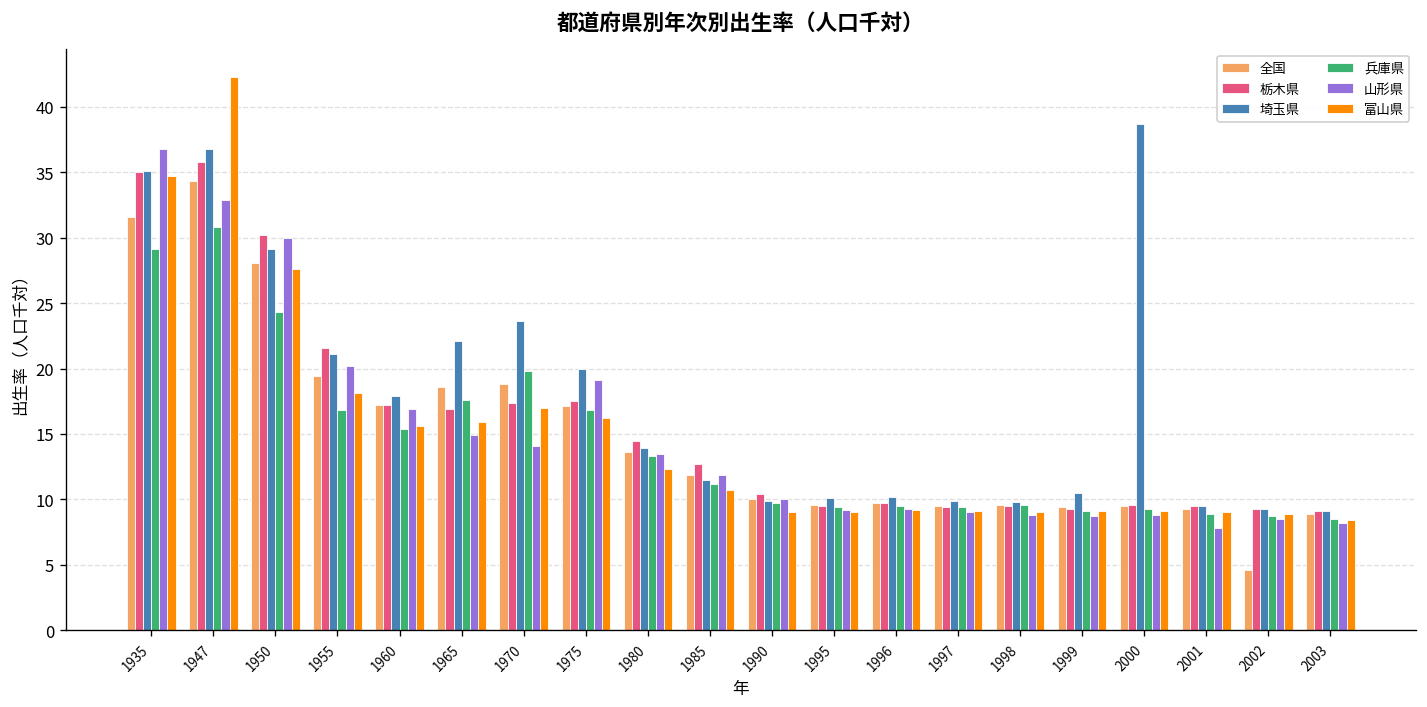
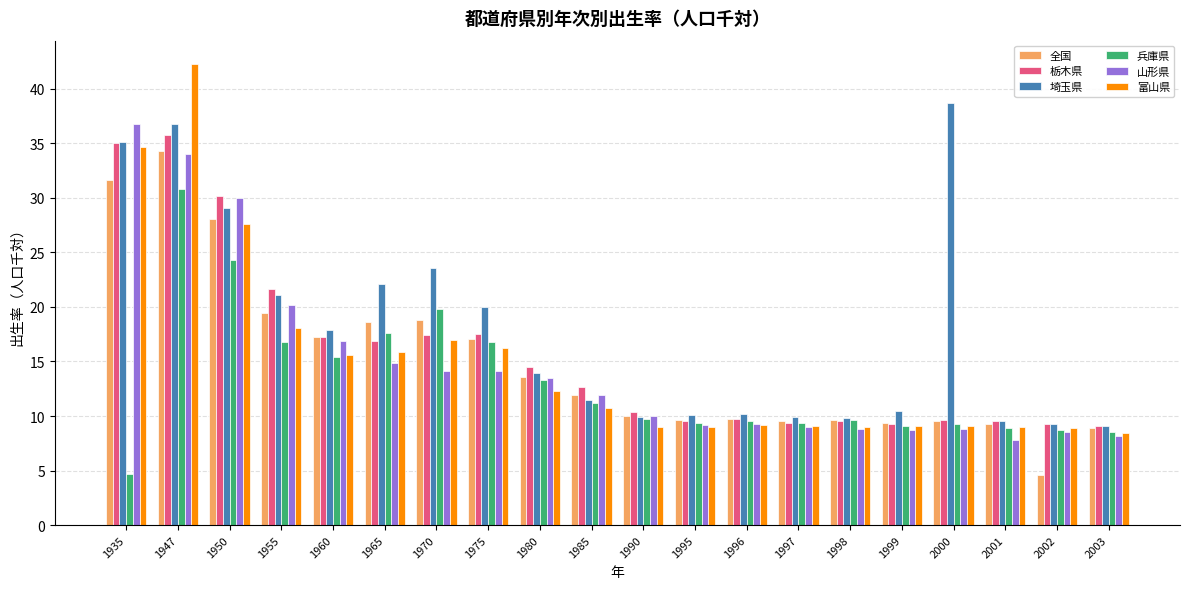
  {
    "全国": {
      "1935": 31.6,
      "1947": 34.3,
      "1950": 28.1,
      "1955": 19.4,
      "1960": 17.2,
      "1965": 18.6,
      "1970": 18.8,
      "1975": 17.1,
      "1980": 13.6,
      "1985": 11.9,
      "1990": 10.0,
      "1995": 9.6,
      "1996": 9.7,
      "1997": 9.5,
      "1998": 9.6,
      "1999": 9.4,
      "2000": 9.5,
      "2001": 9.3,
      "2002": 4.6,
      "2003": 8.9
    },
    "栃木県": {
      "1935": 35.0,
      "1947": 35.8,
      "1950": 30.2,
      "1955": 21.6,
      "1960": 17.2,
      "1965": 16.9,
      "1970": 17.4,
      "1975": 17.5,
      "1980": 14.5,
      "1985": 12.7,
      "1990": 10.4,
      "1995": 9.5,
      "1996": 9.7,
      "1997": 9.4,
      "1998": 9.5,
      "1999": 9.3,
      "2000": 9.6,
      "2001": 9.5,
      "2002": 9.3,
      "2003": 9.1
    },
    "埼玉県": {
      "1935": 35.1,
      "1947": 36.8,
      "1950": 29.1,
      "1955": 21.1,
      "1960": 17.9,
      "1965": 22.1,
      "1970": 23.6,
      "1975": 20.0,
      "1980": 13.9,
      "1985": 11.5,
      "1990": 9.9,
      "1995": 10.1,
      "1996": 10.2,
      "1997": 9.9,
      "1998": 9.8,
      "1999": 10.5,
      "2000": 38.7,
      "2001": 9.5,
      "2002": 9.3,
      "2003": 9.1
    },
    "兵庫県": {
-     "1935": 29.1,
+     "1935": 4.7,
      "1947": 30.8,
      "1950": 24.3,
      "1955": 16.8,
      "1960": 15.4,
      "1965": 17.6,
      "1970": 19.8,
      "1975": 16.8,
      "1980": 13.3,
      "1985": 11.2,
      "1990": 9.7,
      "1995": 9.4,
      "1996": 9.5,
      "1997": 9.4,
      "1998": 9.6,
      "1999": 9.1,
      "2000": 9.3,
      "2001": 8.9,
      "2002": 8.7,
      "2003": 8.5
    },
    "山形県": {
      "1935": 36.8,
-     "1947": 32.9,
+     "1947": 34.0,
      "1950": 30.0,
      "1955": 20.2,
      "1960": 16.9,
      "1965": 14.9,
      "1970": 14.1,
-     "1975": 19.1,
+     "1975": 14.1,
      "1980": 13.5,
      "1985": 11.9,
      "1990": 10.0,
      "1995": 9.2,
      "1996": 9.3,
      "1997": 9.0,
      "1998": 8.8,
      "1999": 8.7,
      "2000": 8.8,
      "2001": 7.8,
      "2002": 8.5,
      "2003": 8.2
    },
    "富山県": {
      "1935": 34.7,
      "1947": 42.3,
      "1950": 27.6,
      "1955": 18.1,
      "1960": 15.6,
      "1965": 15.9,
      "1970": 17.0,
      "1975": 16.2,
      "1980": 12.3,
      "1985": 10.7,
      "1990": 9.0,
      "1995": 9.0,
      "1996": 9.2,
      "1997": 9.1,
      "1998": 9.0,
      "1999": 9.1,
      "2000": 9.1,
      "2001": 9.0,
      "2002": 8.9,
      "2003": 8.4
    }
  }
